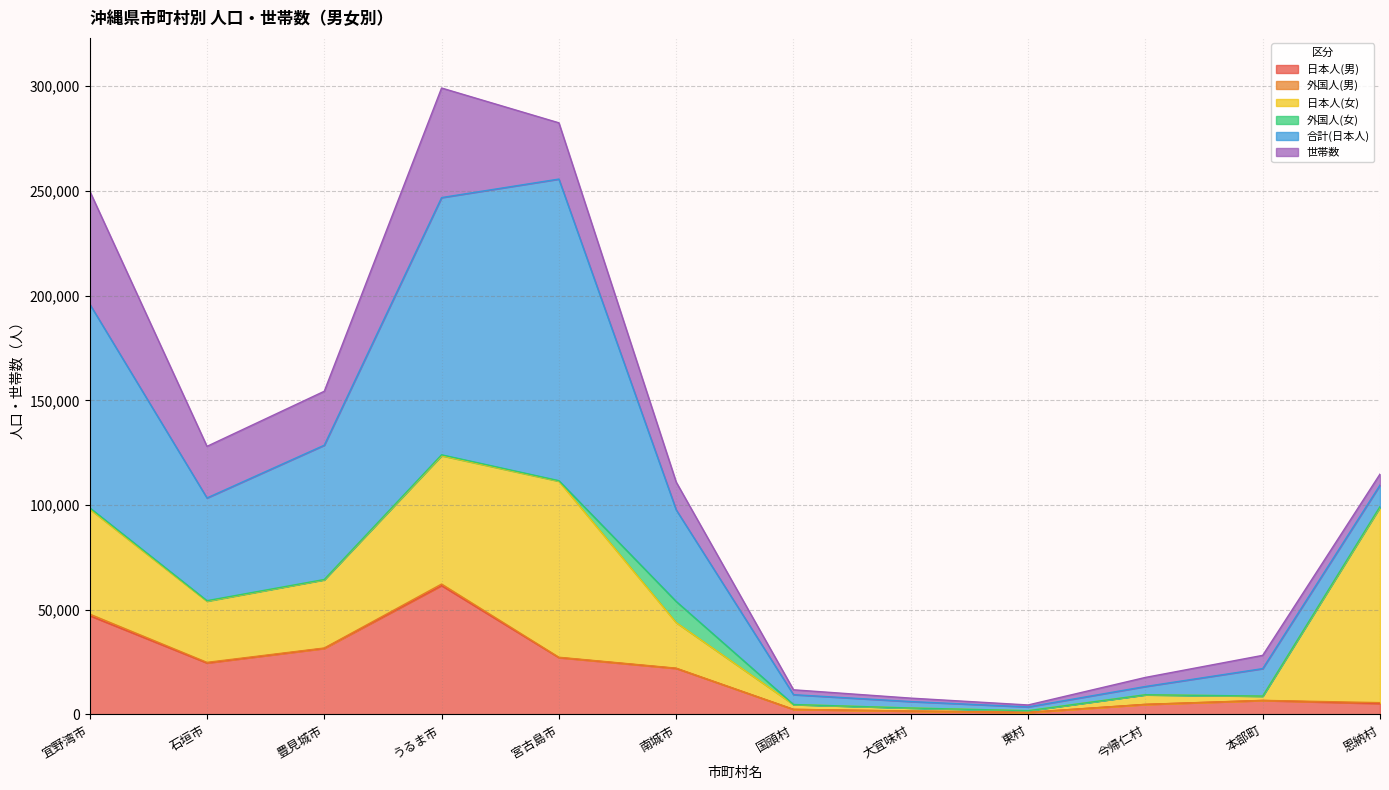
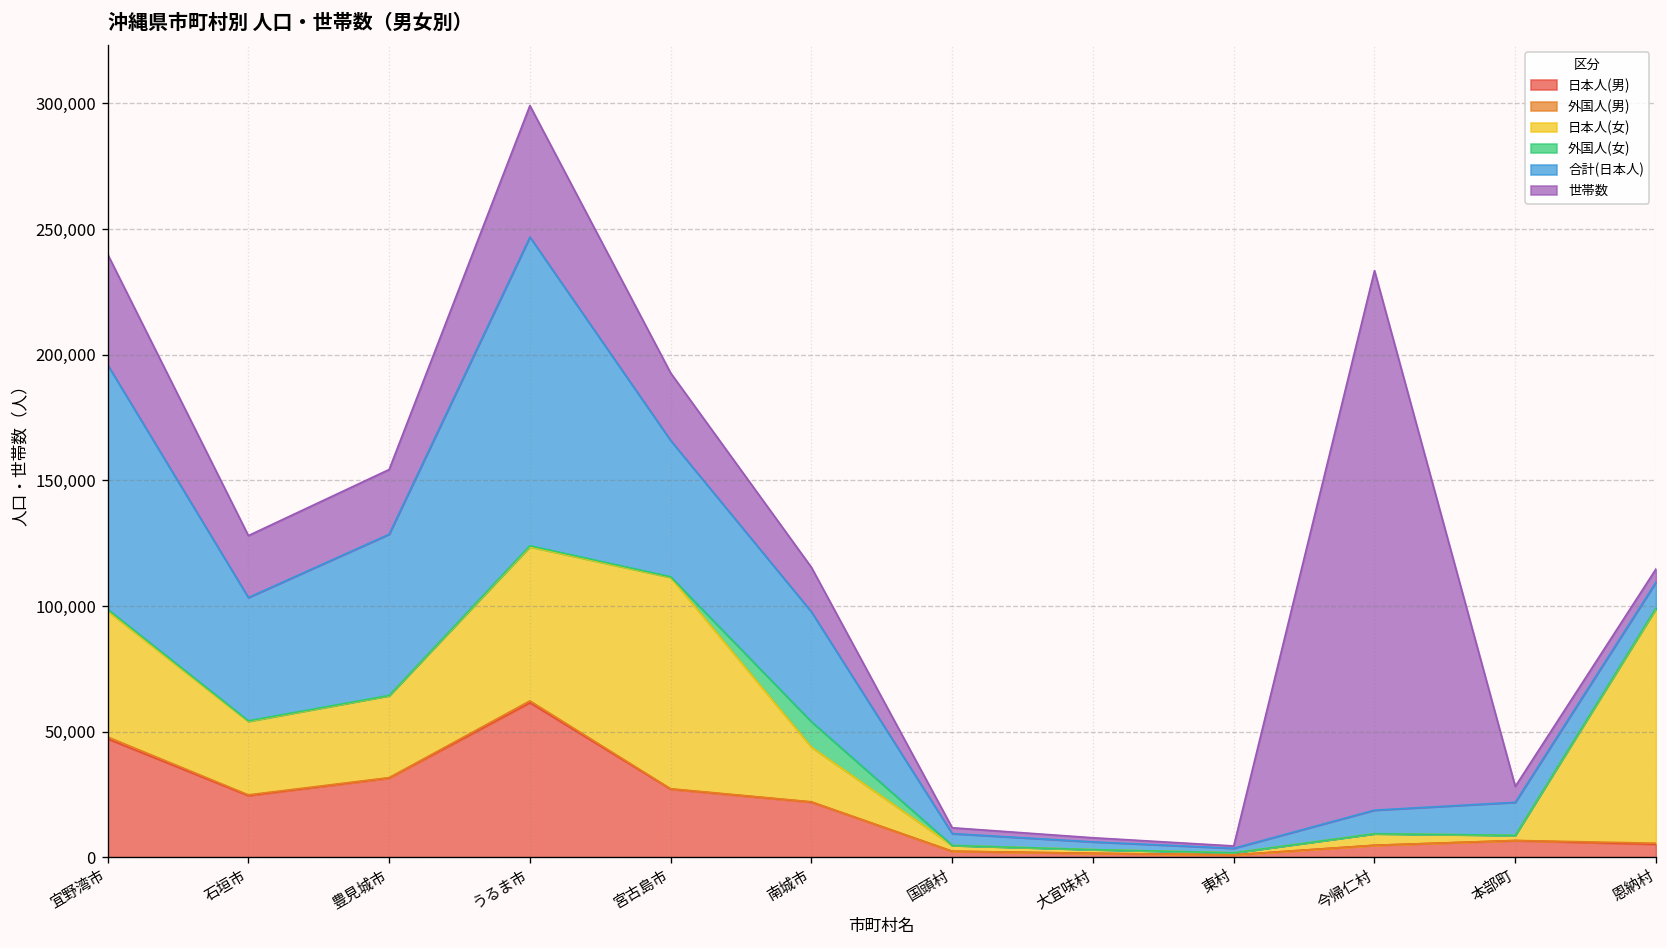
  {
    "日本人(女)": {
      "南城市": "22,000"
    },
    "外国人(女)": {
      "南城市": "10,000"
    },
    "合計(日本人)": {
      "宜野湾市": "97,000",
      "石垣市": "49,000",
      "豊見城市": "64,000",
      "うるま市": "123,000",
-     "宮古島市": "144,000",
+     "宮古島市": "54,000",
      "南城市": "44,000",
      "国頭村": "5,000",
      "大宜味村": "3,000",
-     "今帰仁村": "4,000",
+     "今帰仁村": "9,000",
      "本部町": "13,000",
      "恩納村": "10,000"
    },
    "世帯数": {
-     "宜野湾市": "54,000",
+     "宜野湾市": "44,000",
      "石垣市": "25,000",
      "豊見城市": "26,000",
      "うるま市": "52,000",
      "宮古島市": "27,000",
-     "南城市": "13,000",
+     "南城市": "18,000",
      "国頭村": "2,000",
      "大宜味村": "2,000",
-     "今帰仁村": "4,000",
+     "今帰仁村": "215,000",
      "本部町": "6,000",
      "恩納村": "5,000"
    }
  }
